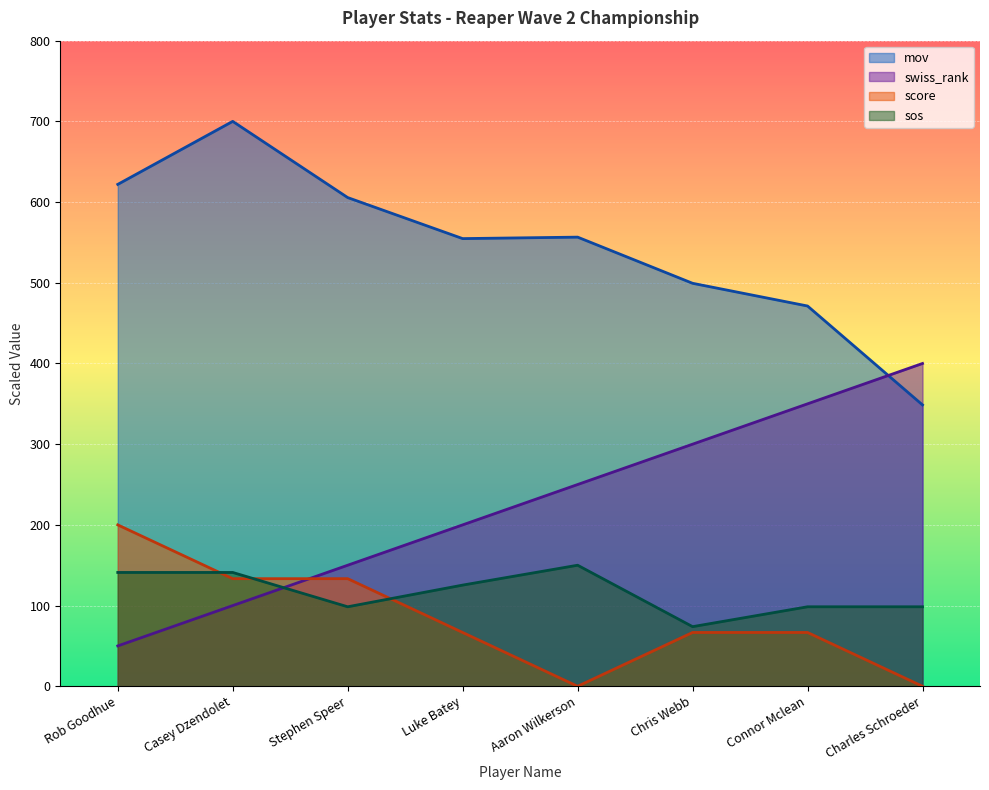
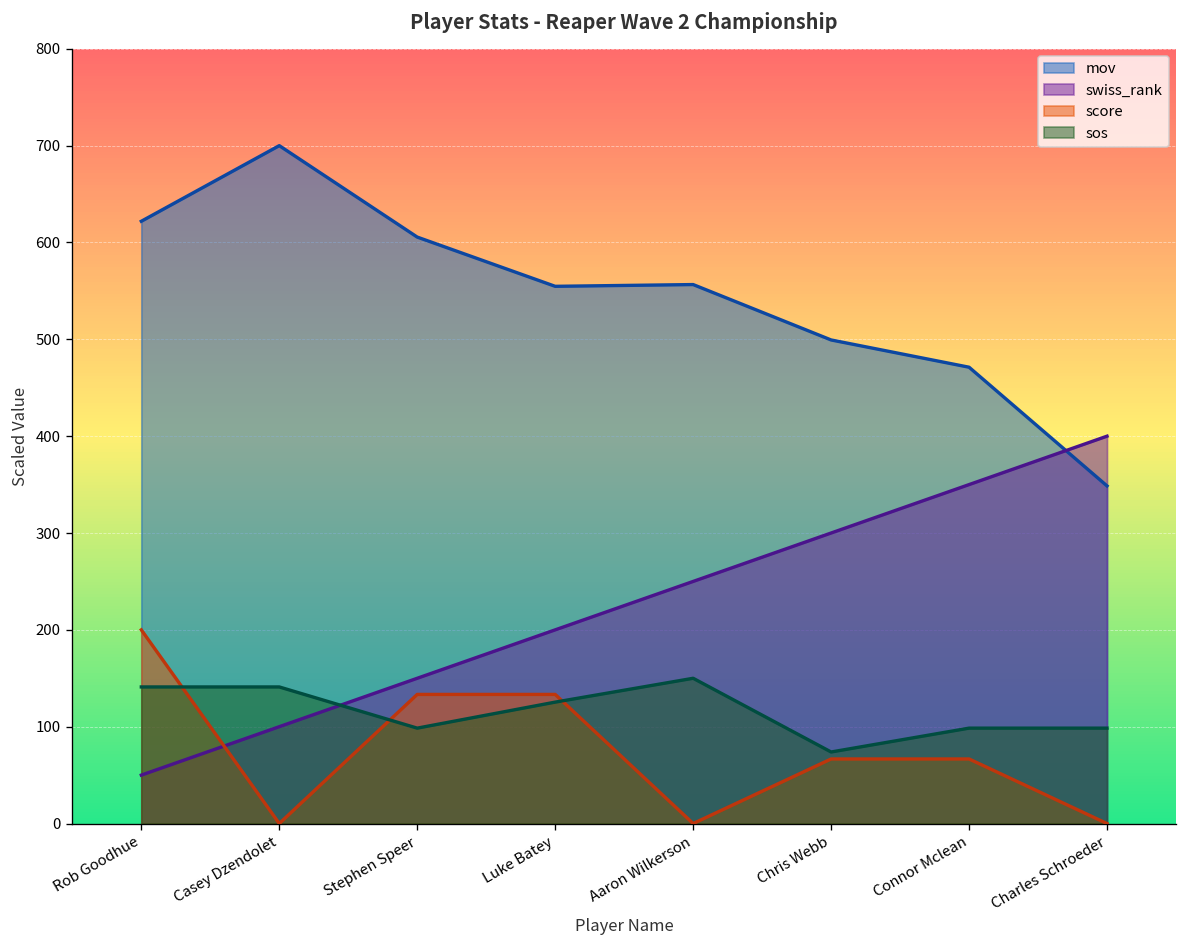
  {
    "mov": {
      "Rob Goodhue": 620,
      "Casey Dzendolet": 700,
      "Stephen Speer": 610,
      "Luke Batey": 550,
      "Aaron Wilkerson": 560,
      "Chris Webb": 500,
      "Connor Mclean": 470,
      "Charles Schroeder": 350
    },
    "swiss_rank": {
      "Rob Goodhue": 50,
      "Casey Dzendolet": 100,
      "Stephen Speer": 150,
      "Luke Batey": 200,
      "Aaron Wilkerson": 250,
      "Chris Webb": 300,
      "Connor Mclean": 350,
      "Charles Schroeder": 400
    },
    "score": {
      "Rob Goodhue": 200,
-     "Casey Dzendolet": 130,
+     "Casey Dzendolet": 0,
      "Stephen Speer": 130,
-     "Luke Batey": 70,
+     "Luke Batey": 130,
      "Aaron Wilkerson": 0,
      "Chris Webb": 70,
      "Connor Mclean": 70,
      "Charles Schroeder": 0
    },
    "sos": {
      "Rob Goodhue": 140,
      "Casey Dzendolet": 140,
      "Stephen Speer": 100,
      "Luke Batey": 130,
      "Aaron Wilkerson": 150,
      "Chris Webb": 70,
      "Connor Mclean": 100,
      "Charles Schroeder": 100
    }
  }
